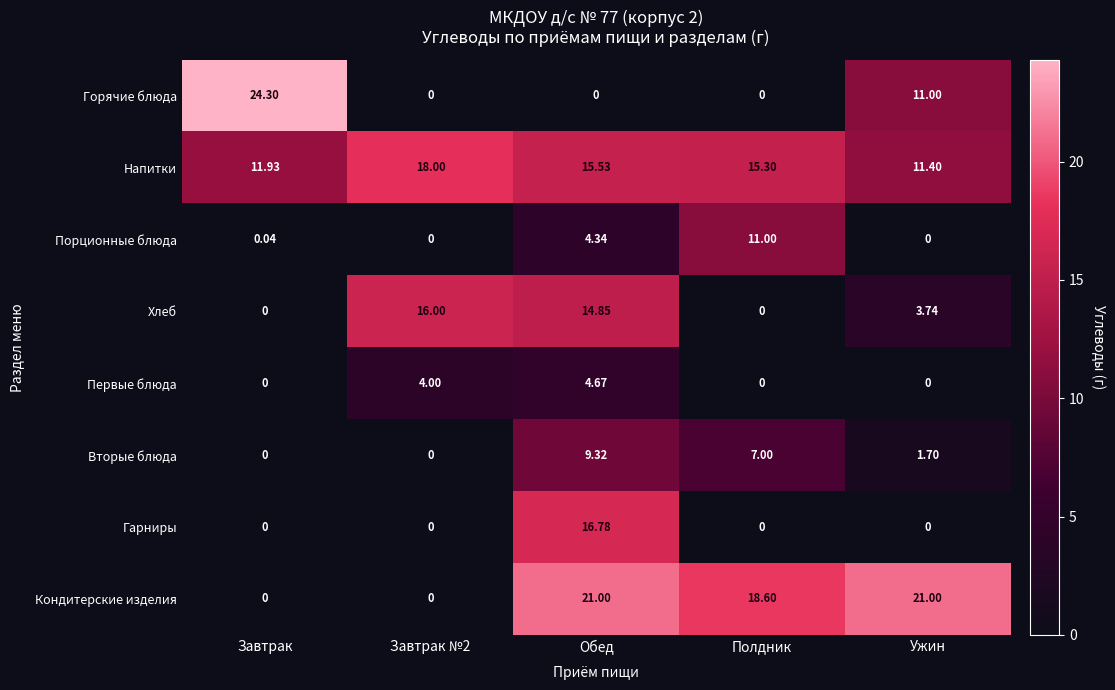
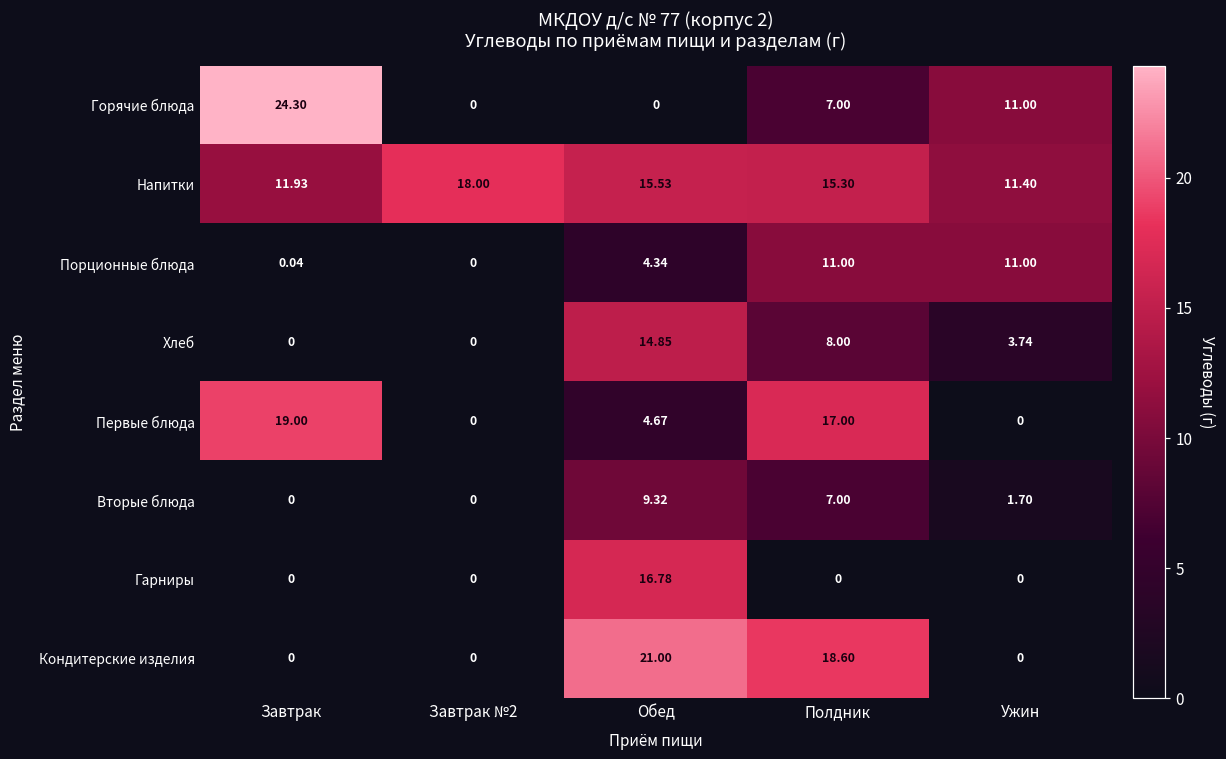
  {
    "Горячие блюда": {
      "Завтрак": 24.30,
      "Завтрак №2": 0,
      "Обед": 0,
-     "Полдник": 0,
+     "Полдник": 7.00,
      "Ужин": 11.00
    },
    "Напитки": {
      "Завтрак": 11.93,
      "Завтрак №2": 18.00,
      "Обед": 15.53,
      "Полдник": 15.30,
      "Ужин": 11.40
    },
    "Порционные блюда": {
      "Завтрак": 0.04,
      "Завтрак №2": 0,
      "Обед": 4.34,
      "Полдник": 11.00,
-     "Ужин": 0
+     "Ужин": 11.00
    },
    "Хлеб": {
      "Завтрак": 0,
-     "Завтрак №2": 16.00,
+     "Завтрак №2": 0,
      "Обед": 14.85,
-     "Полдник": 0,
+     "Полдник": 8.00,
      "Ужин": 3.74
    },
    "Первые блюда": {
-     "Завтрак": 0,
-     "Завтрак №2": 4.00,
+     "Завтрак": 19.00,
+     "Завтрак №2": 0,
      "Обед": 4.67,
-     "Полдник": 0,
+     "Полдник": 17.00,
      "Ужин": 0
    },
    "Вторые блюда": {
      "Завтрак": 0,
      "Завтрак №2": 0,
      "Обед": 9.32,
      "Полдник": 7.00,
      "Ужин": 1.70
    },
    "Гарниры": {
      "Завтрак": 0,
      "Завтрак №2": 0,
      "Обед": 16.78,
      "Полдник": 0,
      "Ужин": 0
    },
    "Кондитерские изделия": {
      "Завтрак": 0,
      "Завтрак №2": 0,
      "Обед": 21.00,
      "Полдник": 18.60,
-     "Ужин": 21.00
+     "Ужин": 0
    }
  }
